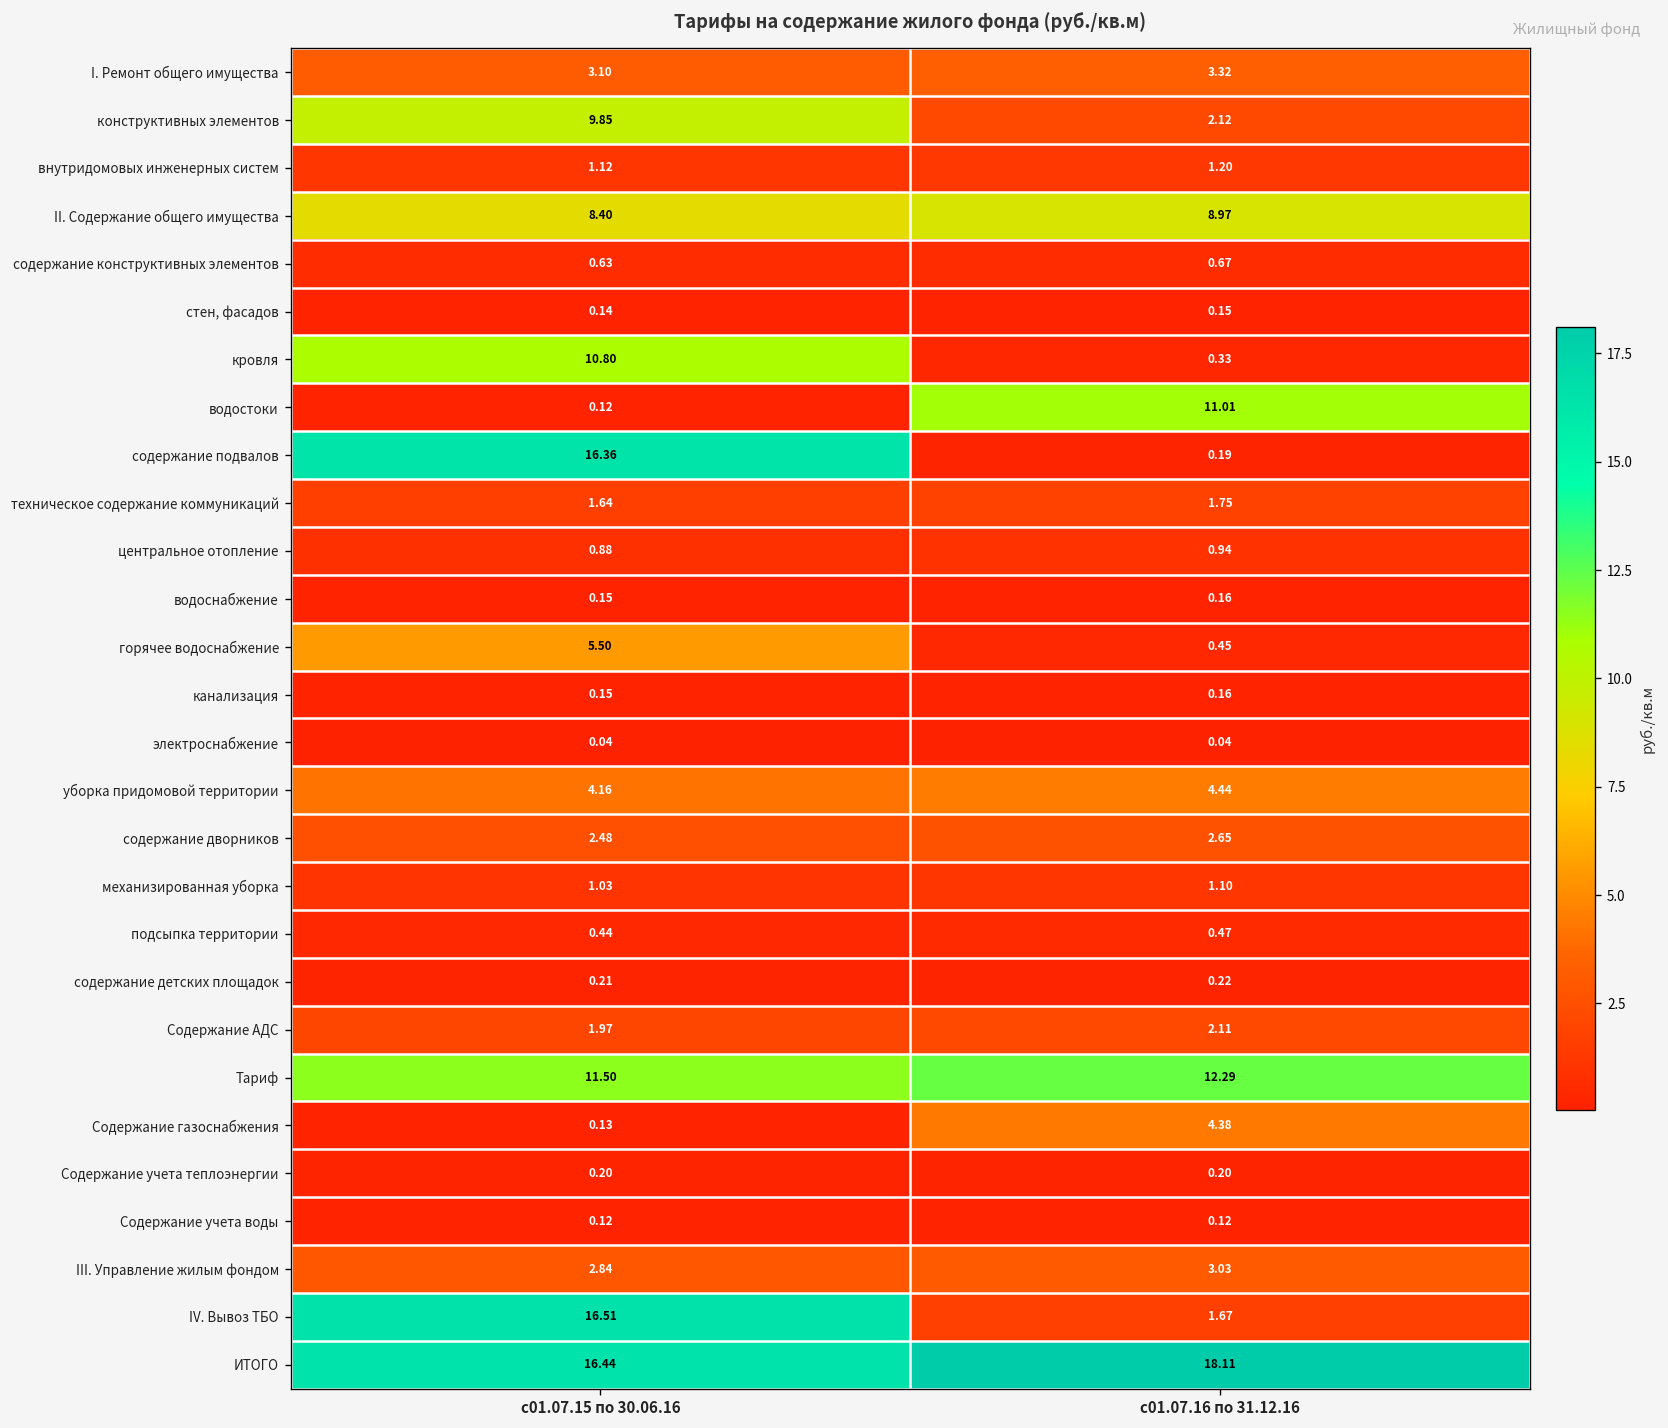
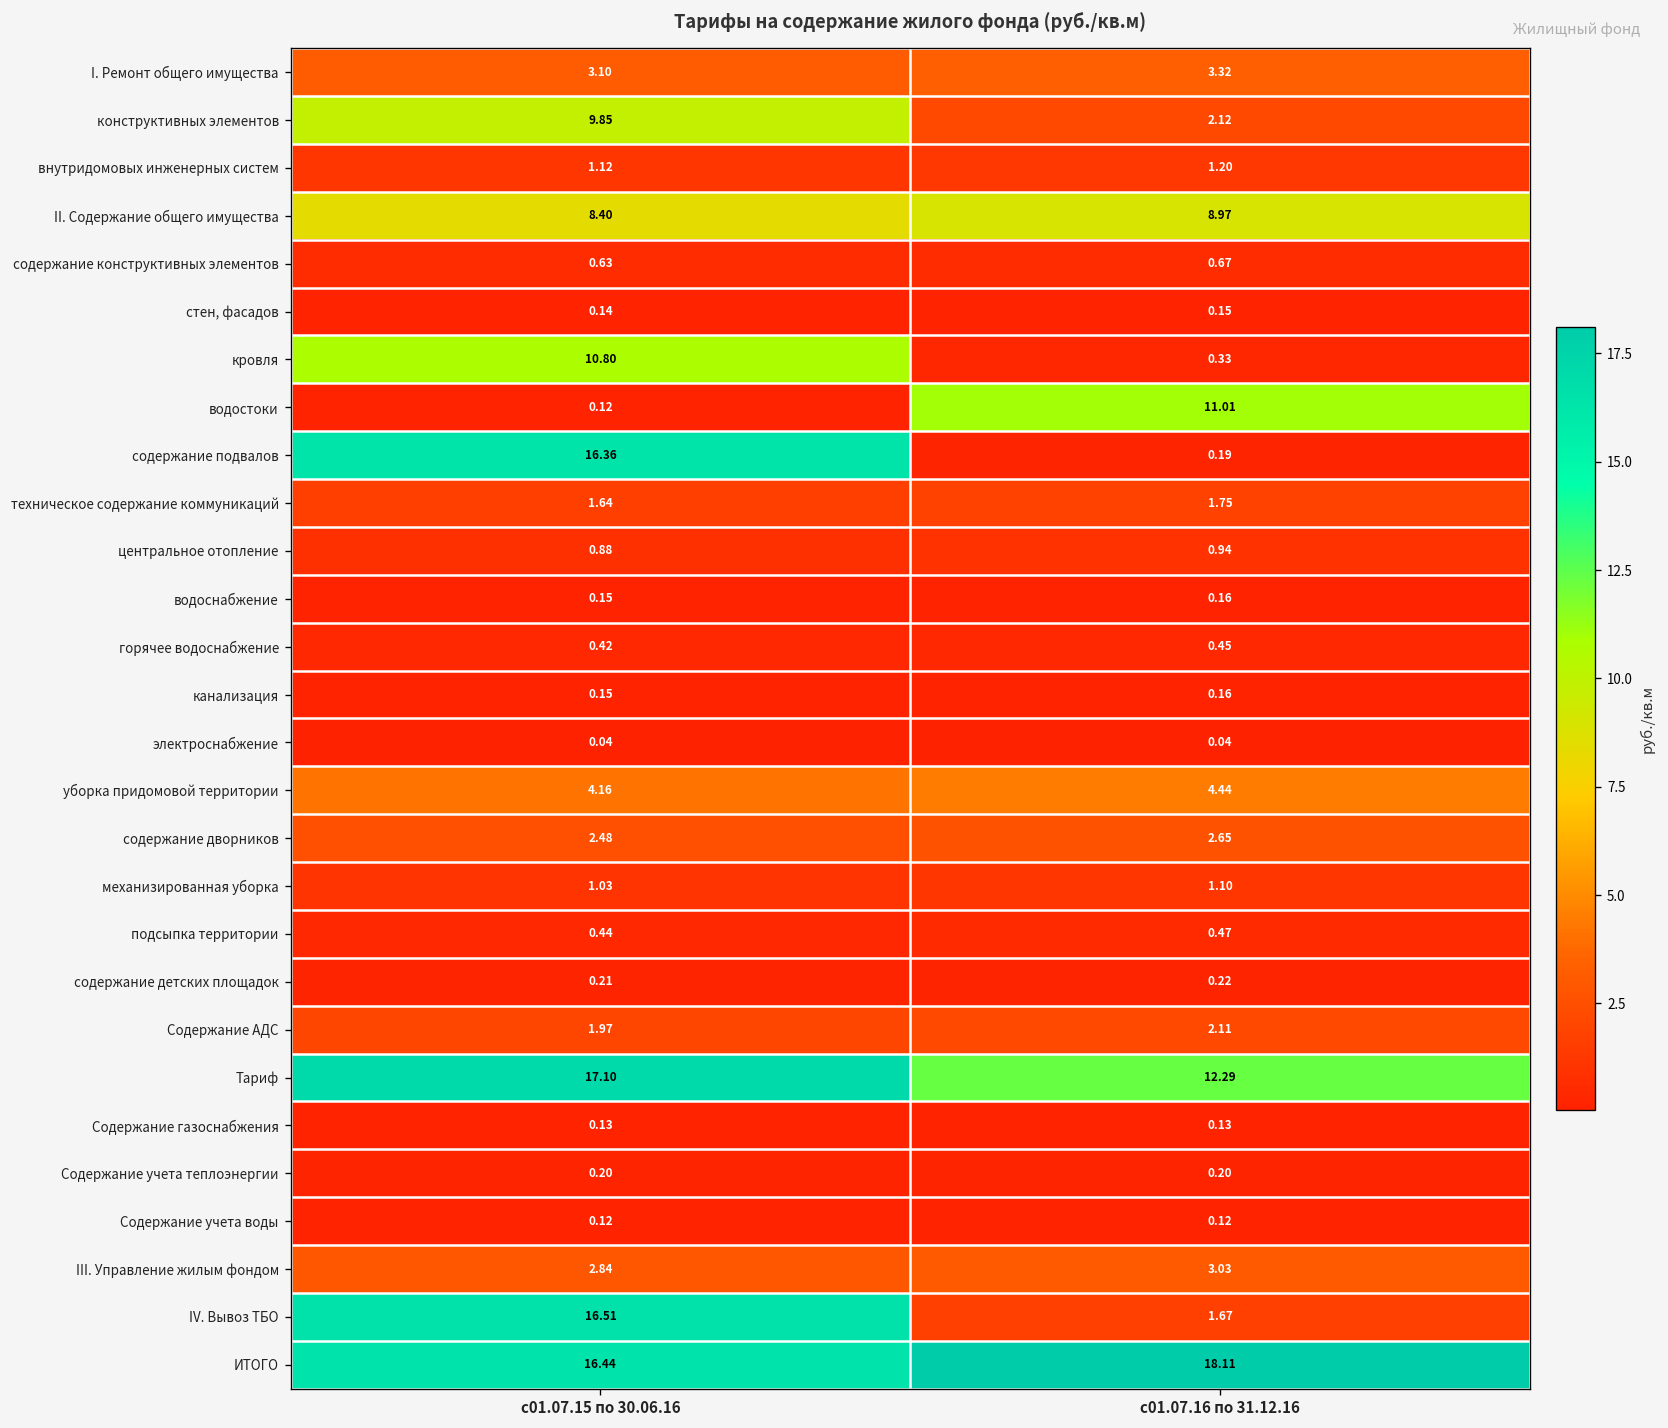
  {
    "I. Ремонт общего имущества": {
      "с01.07.15 по 30.06.16": 3.10,
      "с01.07.16 по 31.12.16": 3.32
    },
    "конструктивных элементов": {
      "с01.07.15 по 30.06.16": 9.85,
      "с01.07.16 по 31.12.16": 2.12
    },
    "внутридомовых инженерных систем": {
      "с01.07.15 по 30.06.16": 1.12,
      "с01.07.16 по 31.12.16": 1.20
    },
    "II. Содержание общего имущества": {
      "с01.07.15 по 30.06.16": 8.40,
      "с01.07.16 по 31.12.16": 8.97
    },
    "содержание конструктивных элементов": {
      "с01.07.15 по 30.06.16": 0.63,
      "с01.07.16 по 31.12.16": 0.67
    },
    "стен, фасадов": {
      "с01.07.15 по 30.06.16": 0.14,
      "с01.07.16 по 31.12.16": 0.15
    },
    "кровля": {
      "с01.07.15 по 30.06.16": 10.80,
      "с01.07.16 по 31.12.16": 0.33
    },
    "водостоки": {
      "с01.07.15 по 30.06.16": 0.12,
      "с01.07.16 по 31.12.16": 11.01
    },
    "содержание подвалов": {
      "с01.07.15 по 30.06.16": 16.36,
      "с01.07.16 по 31.12.16": 0.19
    },
    "техническое содержание коммуникаций": {
      "с01.07.15 по 30.06.16": 1.64,
      "с01.07.16 по 31.12.16": 1.75
    },
    "центральное отопление": {
      "с01.07.15 по 30.06.16": 0.88,
      "с01.07.16 по 31.12.16": 0.94
    },
    "водоснабжение": {
      "с01.07.15 по 30.06.16": 0.15,
      "с01.07.16 по 31.12.16": 0.16
    },
    "горячее водоснабжение": {
-     "с01.07.15 по 30.06.16": 5.50,
+     "с01.07.15 по 30.06.16": 0.42,
      "с01.07.16 по 31.12.16": 0.45
    },
    "канализация": {
      "с01.07.15 по 30.06.16": 0.15,
      "с01.07.16 по 31.12.16": 0.16
    },
    "электроснабжение": {
      "с01.07.15 по 30.06.16": 0.04,
      "с01.07.16 по 31.12.16": 0.04
    },
    "уборка придомовой территории": {
      "с01.07.15 по 30.06.16": 4.16,
      "с01.07.16 по 31.12.16": 4.44
    },
    "содержание дворников": {
      "с01.07.15 по 30.06.16": 2.48,
      "с01.07.16 по 31.12.16": 2.65
    },
    "механизированная уборка": {
      "с01.07.15 по 30.06.16": 1.03,
      "с01.07.16 по 31.12.16": 1.10
    },
    "подсыпка территории": {
      "с01.07.15 по 30.06.16": 0.44,
      "с01.07.16 по 31.12.16": 0.47
    },
    "содержание детских площадок": {
      "с01.07.15 по 30.06.16": 0.21,
      "с01.07.16 по 31.12.16": 0.22
    },
    "Содержание АДС": {
      "с01.07.15 по 30.06.16": 1.97,
      "с01.07.16 по 31.12.16": 2.11
    },
    "Тариф": {
-     "с01.07.15 по 30.06.16": 11.50,
+     "с01.07.15 по 30.06.16": 17.10,
      "с01.07.16 по 31.12.16": 12.29
    },
    "Содержание газоснабжения": {
      "с01.07.15 по 30.06.16": 0.13,
-     "с01.07.16 по 31.12.16": 4.38
+     "с01.07.16 по 31.12.16": 0.13
    },
    "Содержание учета теплоэнергии": {
      "с01.07.15 по 30.06.16": 0.20,
      "с01.07.16 по 31.12.16": 0.20
    },
    "Содержание учета воды": {
      "с01.07.15 по 30.06.16": 0.12,
      "с01.07.16 по 31.12.16": 0.12
    },
    "III. Управление жилым фондом": {
      "с01.07.15 по 30.06.16": 2.84,
      "с01.07.16 по 31.12.16": 3.03
    },
    "IV. Вывоз ТБО": {
      "с01.07.15 по 30.06.16": 16.51,
      "с01.07.16 по 31.12.16": 1.67
    },
    "ИТОГО": {
      "с01.07.15 по 30.06.16": 16.44,
      "с01.07.16 по 31.12.16": 18.11
    }
  }
